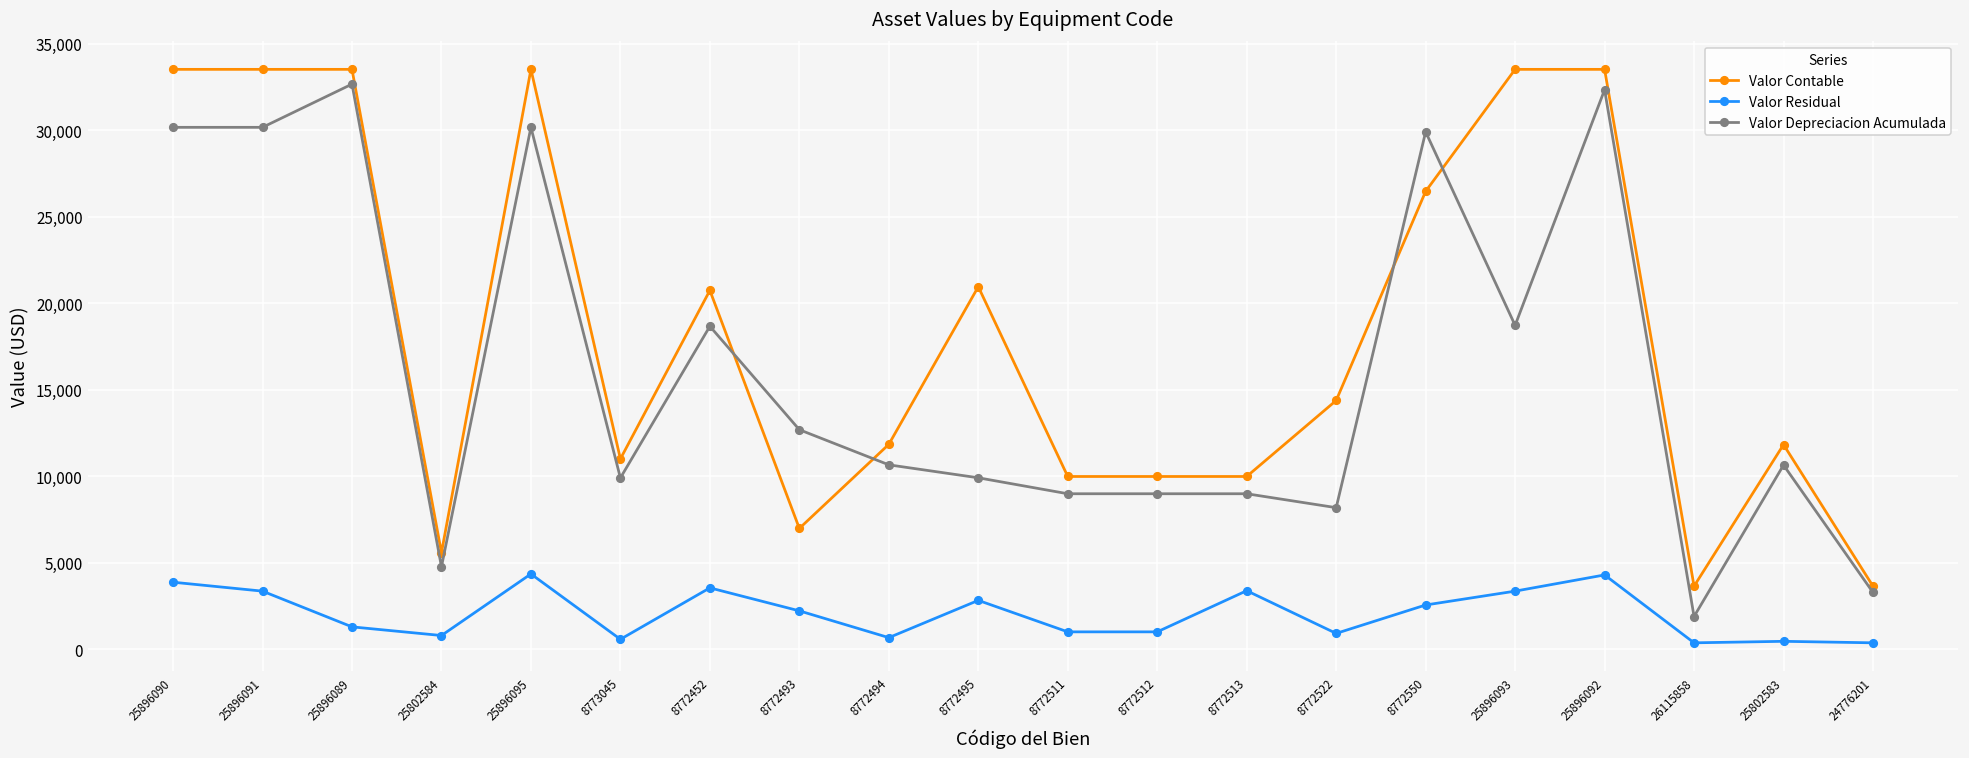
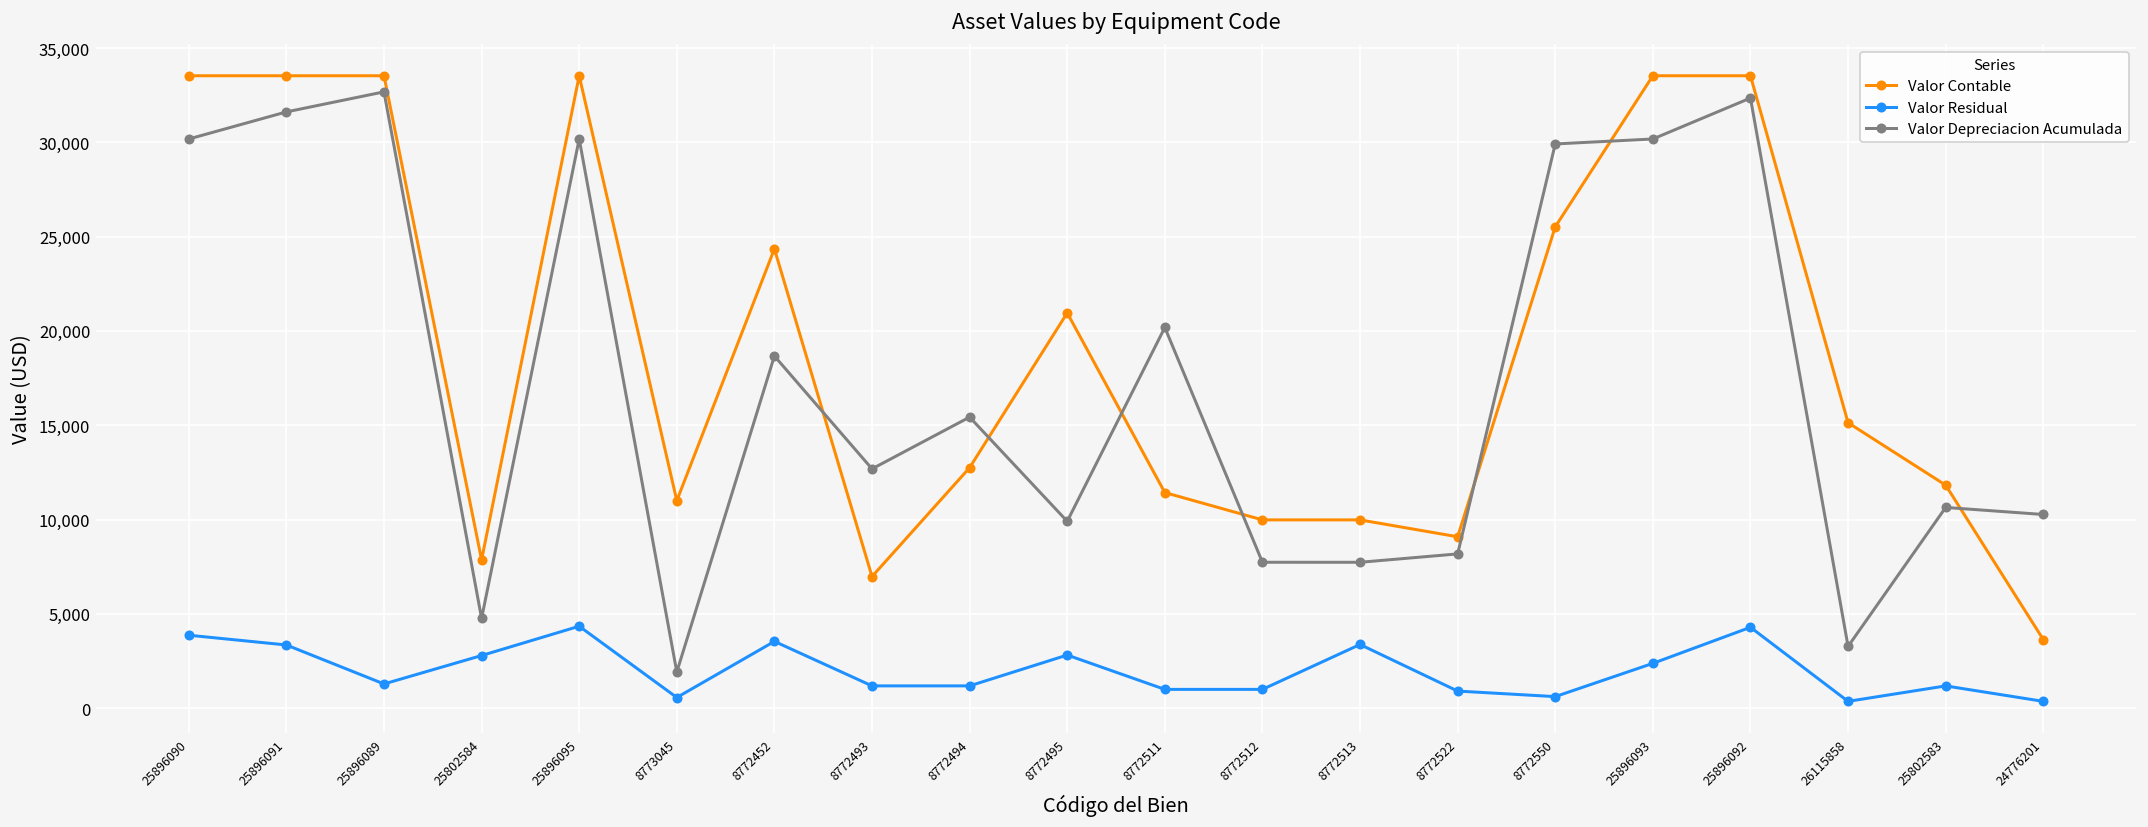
  {
    "Valor Contable": {
      "25896090": "33,500",
      "25896091": "33,500",
      "25896089": "33,500",
-     "25802584": "5,600",
+     "25802584": "7,900",
      "25896095": "33,500",
      "8773045": "11,000",
-     "8772452": "20,700",
+     "8772452": "24,300",
      "8772493": "7,000",
-     "8772494": "11,800",
+     "8772494": "12,800",
      "8772495": "21,000",
-     "8772511": "10,000",
+     "8772511": "11,400",
      "8772512": "10,000",
      "8772513": "10,000",
-     "8772522": "14,400",
-     "8772550": "26,500",
+     "8772522": "9,100",
+     "8772550": "25,500",
      "25896093": "33,500",
      "25896092": "33,500",
-     "26115858": "3,600",
+     "26115858": "15,100",
      "25802583": "11,800",
      "24776201": "3,600"
    },
    "Valor Residual": {
      "25896090": "3,900",
      "25896091": "3,400",
      "25896089": "1,300",
-     "25802584": "800",
+     "25802584": "2,800",
      "25896095": "4,300",
      "8773045": "600",
      "8772452": "3,500",
-     "8772493": "2,200",
-     "8772494": "700",
+     "8772493": "1,200",
+     "8772494": "1,200",
      "8772495": "2,800",
      "8772511": "1,000",
      "8772512": "1,000",
      "8772513": "3,400",
      "8772522": "900",
-     "8772550": "2,600",
-     "25896093": "3,400",
+     "8772550": "600",
+     "25896093": "2,400",
      "25896092": "4,300",
      "26115858": "400",
-     "25802583": "500",
+     "25802583": "1,200",
      "24776201": "400"
    },
    "Valor Depreciacion Acumulada": {
      "25896090": "30,200",
-     "25896091": "30,200",
+     "25896091": "31,600",
      "25896089": "32,700",
      "25802584": "4,800",
      "25896095": "30,200",
-     "8773045": "9,900",
+     "8773045": "1,900",
      "8772452": "18,700",
      "8772493": "12,700",
-     "8772494": "10,700",
+     "8772494": "15,400",
      "8772495": "9,900",
-     "8772511": "9,000",
-     "8772512": "9,000",
-     "8772513": "9,000",
+     "8772511": "20,200",
+     "8772512": "7,700",
+     "8772513": "7,700",
      "8772522": "8,200",
      "8772550": "29,900",
-     "25896093": "18,700",
+     "25896093": "30,200",
      "25896092": "32,300",
-     "26115858": "1,900",
+     "26115858": "3,300",
      "25802583": "10,600",
-     "24776201": "3,300"
+     "24776201": "10,300"
    }
  }
